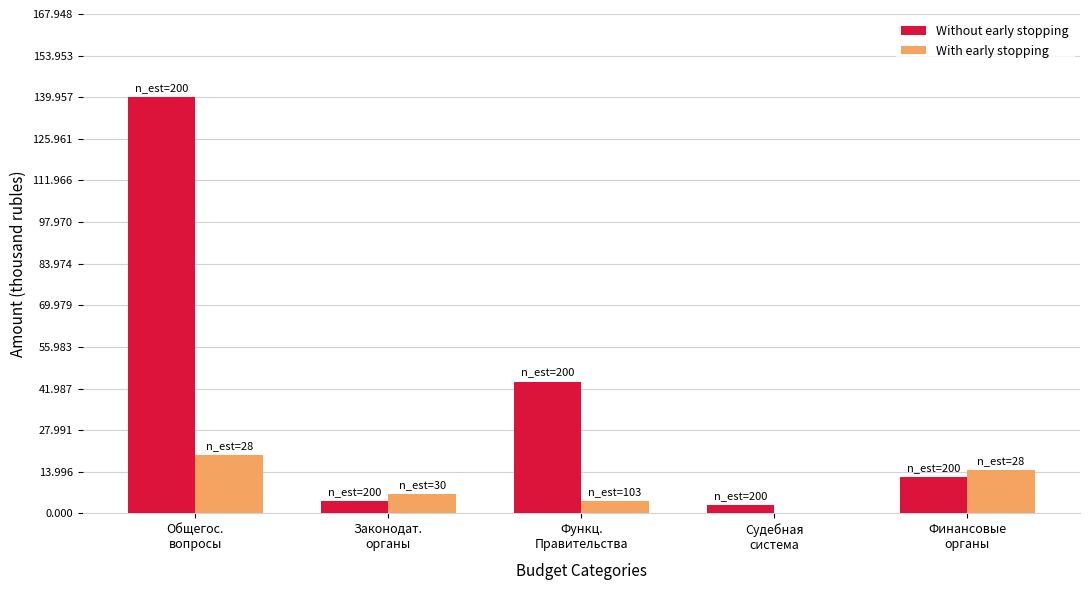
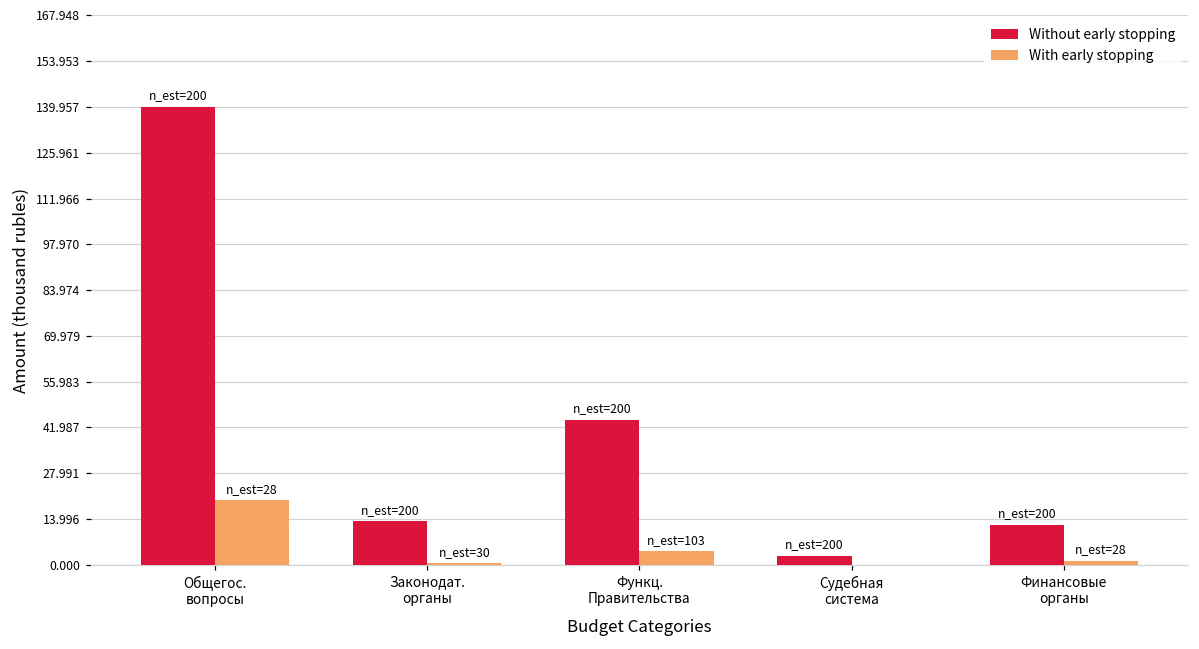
  {
    "Without early stopping": {
-     "Законодат. органы": 4
+     "Законодат. органы": 13
    },
    "With early stopping": {
-     "Законодат. органы": 7,
+     "Законодат. органы": 0,
      "Судебная система": 0,
-     "Финансовые органы": 15
+     "Финансовые органы": 1
    }
  }
